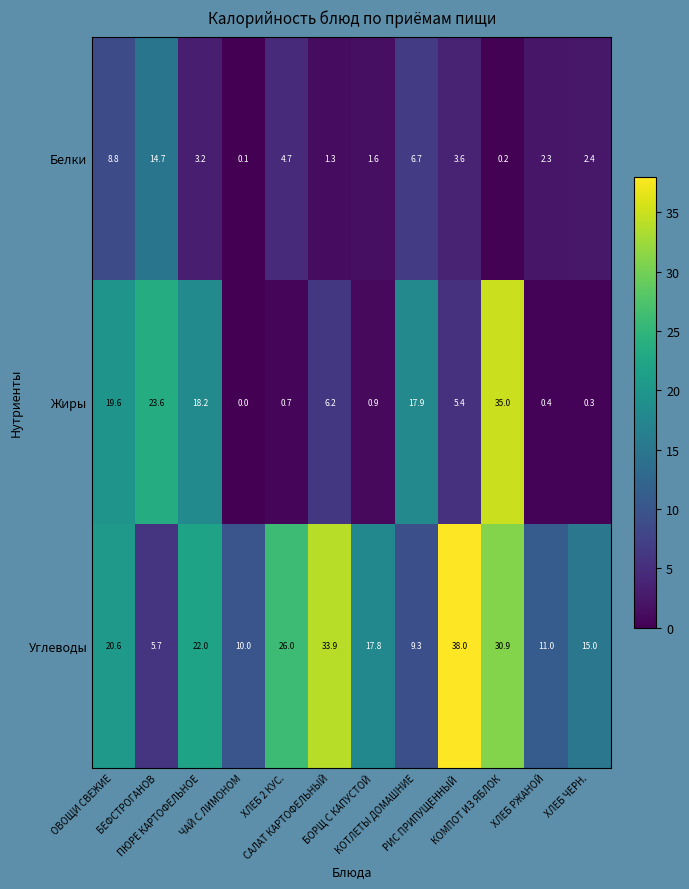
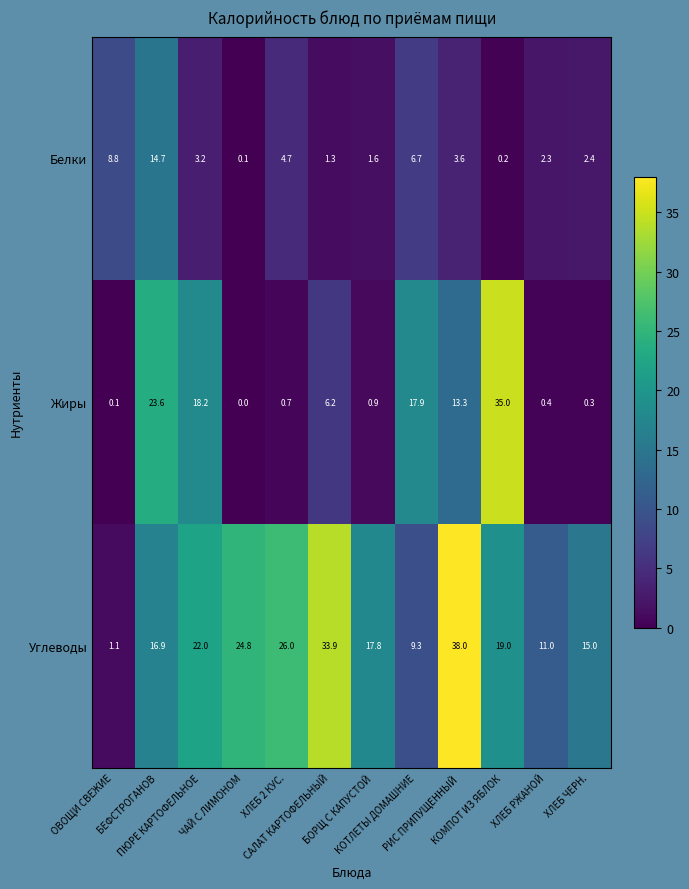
  {
    "Белки": {
      "ОВОЩИ СВЕЖИЕ": 8.8,
      "БЕФСТРОГАНОВ": 14.7,
      "ПЮРЕ КАРТОФЕЛЬНОЕ": 3.2,
      "ЧАЙ С ЛИМОНОМ": 0.1,
      "ХЛЕБ 2 КУС.": 4.7,
      "САЛАТ КАРТОФЕЛЬНЫЙ": 1.3,
      "БОРЩ С КАПУСТОЙ": 1.6,
      "КОТЛЕТЫ ДОМАШНИЕ": 6.7,
      "РИС ПРИПУЩЕННЫЙ": 3.6,
      "КОМПОТ ИЗ ЯБЛОК": 0.2,
      "ХЛЕБ РЖАНОЙ": 2.3,
      "ХЛЕБ ЧЕРН.": 2.4
    },
    "Жиры": {
-     "ОВОЩИ СВЕЖИЕ": 19.6,
+     "ОВОЩИ СВЕЖИЕ": 0.1,
      "БЕФСТРОГАНОВ": 23.6,
      "ПЮРЕ КАРТОФЕЛЬНОЕ": 18.2,
      "ЧАЙ С ЛИМОНОМ": 0.0,
      "ХЛЕБ 2 КУС.": 0.7,
      "САЛАТ КАРТОФЕЛЬНЫЙ": 6.2,
      "БОРЩ С КАПУСТОЙ": 0.9,
      "КОТЛЕТЫ ДОМАШНИЕ": 17.9,
-     "РИС ПРИПУЩЕННЫЙ": 5.4,
+     "РИС ПРИПУЩЕННЫЙ": 13.3,
      "КОМПОТ ИЗ ЯБЛОК": 35.0,
      "ХЛЕБ РЖАНОЙ": 0.4,
      "ХЛЕБ ЧЕРН.": 0.3
    },
    "Углеводы": {
-     "ОВОЩИ СВЕЖИЕ": 20.6,
-     "БЕФСТРОГАНОВ": 5.7,
+     "ОВОЩИ СВЕЖИЕ": 1.1,
+     "БЕФСТРОГАНОВ": 16.9,
      "ПЮРЕ КАРТОФЕЛЬНОЕ": 22.0,
-     "ЧАЙ С ЛИМОНОМ": 10.0,
+     "ЧАЙ С ЛИМОНОМ": 24.8,
      "ХЛЕБ 2 КУС.": 26.0,
      "САЛАТ КАРТОФЕЛЬНЫЙ": 33.9,
      "БОРЩ С КАПУСТОЙ": 17.8,
      "КОТЛЕТЫ ДОМАШНИЕ": 9.3,
      "РИС ПРИПУЩЕННЫЙ": 38.0,
-     "КОМПОТ ИЗ ЯБЛОК": 30.9,
+     "КОМПОТ ИЗ ЯБЛОК": 19.0,
      "ХЛЕБ РЖАНОЙ": 11.0,
      "ХЛЕБ ЧЕРН.": 15.0
    }
  }
